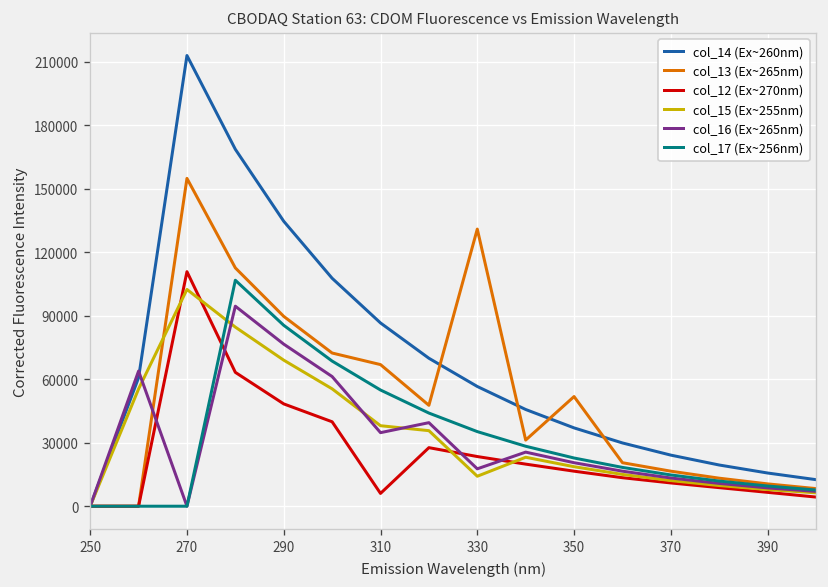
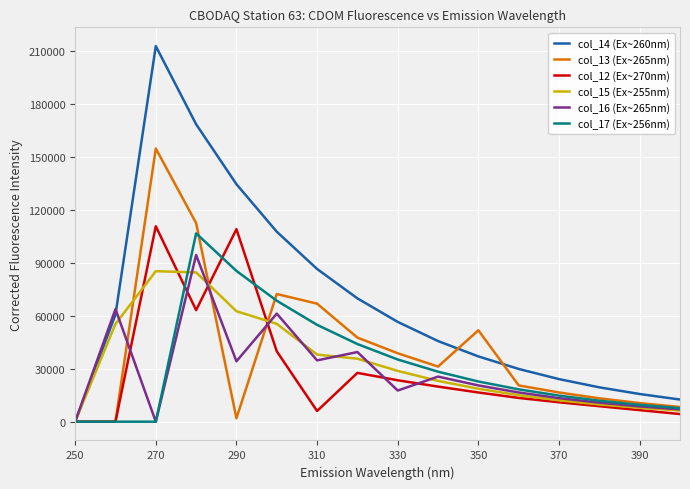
  {
    "col_13 (Ex~265nm)": {
      "270": 155000,
-     "290": 90000,
+     "290": 2000,
      "310": 67000,
-     "330": 131000,
+     "330": 39000,
      "350": 52000,
      "370": 17000
    },
    "col_12 (Ex~270nm)": {
      "270": 111000,
-     "290": 48000,
+     "290": 109000,
      "310": 6000,
      "330": 23000,
      "350": 17000
    },
    "col_15 (Ex~255nm)": {
-     "270": 102000,
-     "290": 69000,
+     "270": 85000,
+     "290": 63000,
      "310": 38000,
-     "330": 14000,
+     "330": 29000,
      "350": 19000
    },
    "col_16 (Ex~265nm)": {
-     "290": 77000,
+     "290": 34000,
      "310": 35000,
      "330": 18000,
      "350": 21000
    }
  }
